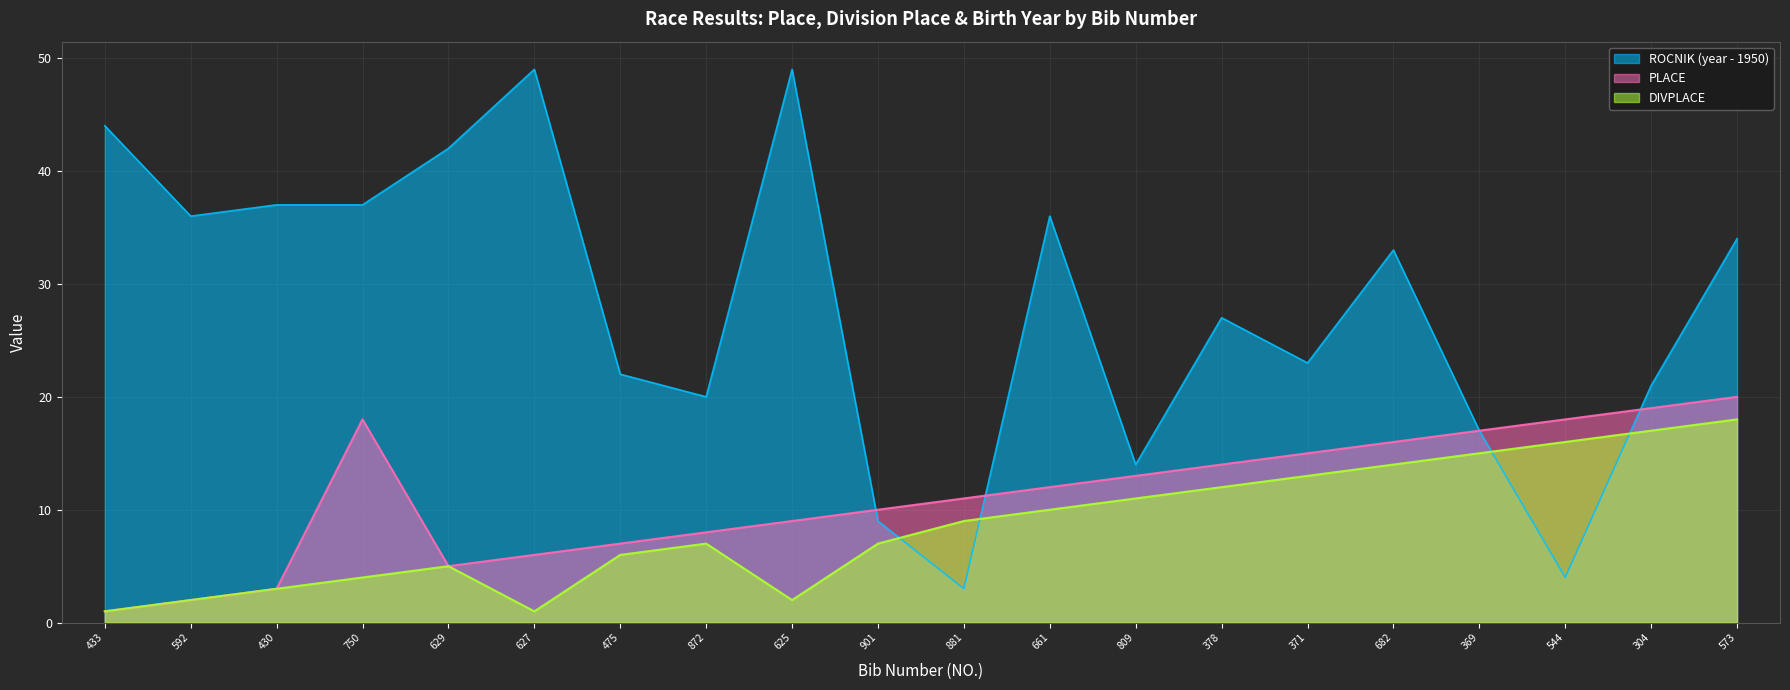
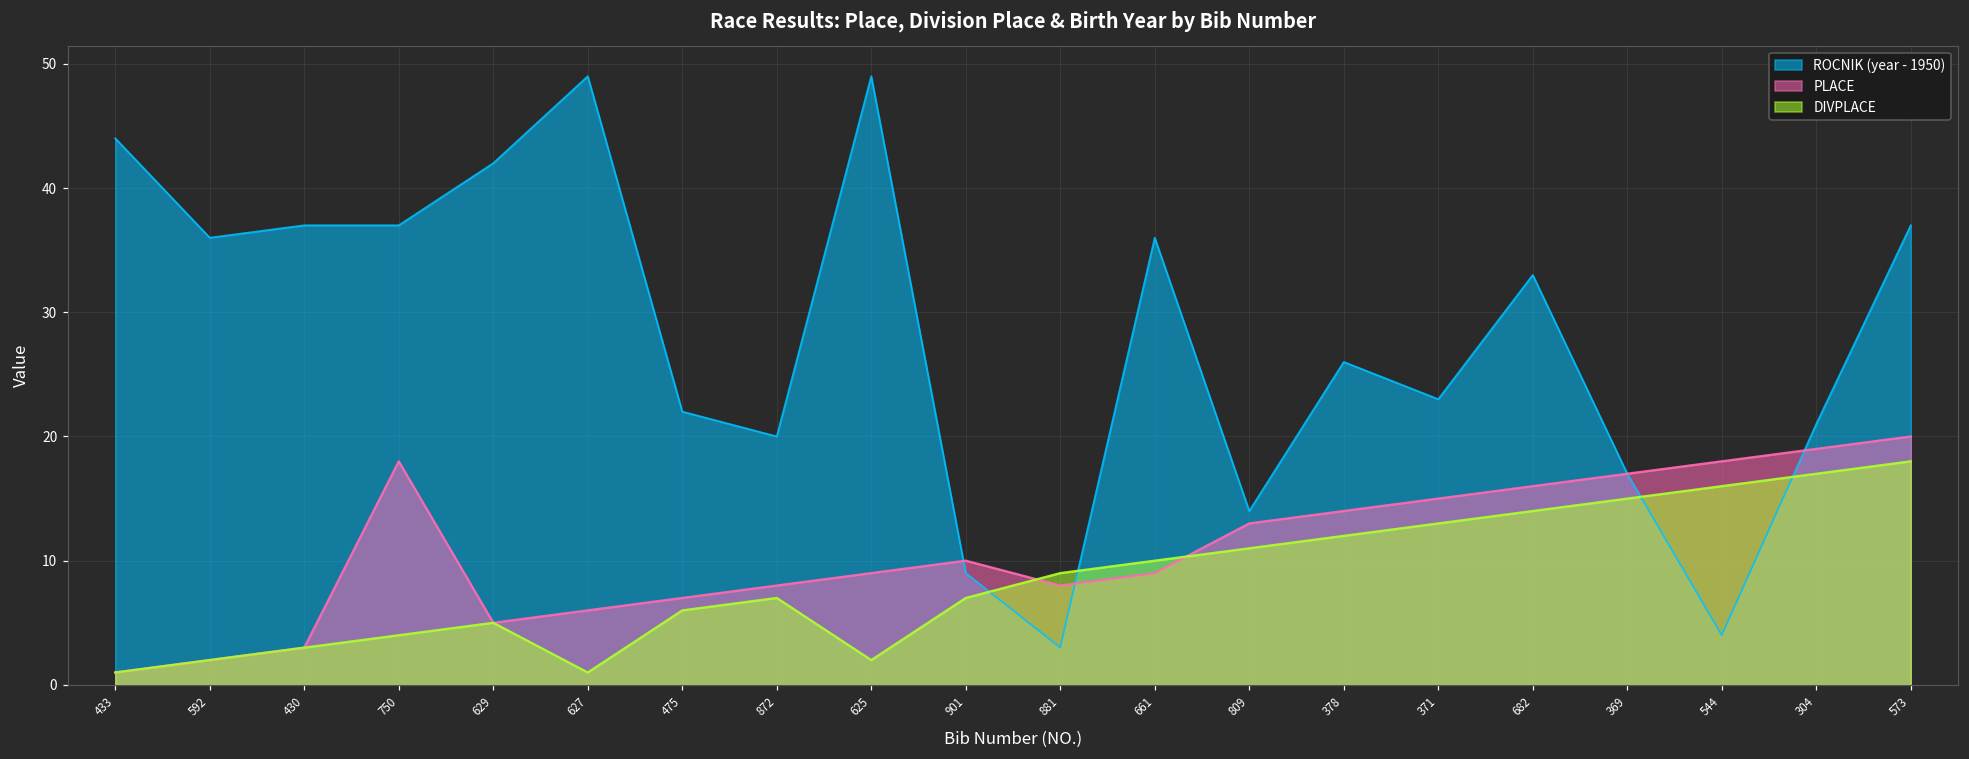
  {
    "ROCNIK (year - 1950)": {
      "433": 44.0,
      "592": 36.0,
      "430": 37.0,
      "750": 37.0,
      "629": 42.0,
      "627": 49.0,
      "475": 22.0,
      "872": 20.0,
      "625": 49.0,
      "901": 9.0,
      "881": 3.0,
      "661": 36.0,
      "809": 14.0,
-     "378": 27.0,
+     "378": 26.0,
      "371": 23.0,
      "682": 33.0,
      "544": 4.0,
      "304": 21.0,
-     "573": 34.0
+     "573": 37.0
    },
    "PLACE": {
      "750": 18,
      "627": 6,
      "475": 7,
      "872": 8,
      "625": 9,
      "901": 10,
-     "881": 11,
-     "661": 12,
+     "881": 8,
+     "661": 9,
      "809": 13,
      "378": 14,
      "371": 15,
      "682": 16,
      "544": 18,
      "304": 19,
      "573": 20
    },
    "DIVPLACE": {
      "750": 4.0,
      "627": 1.0,
      "475": 6.0,
      "872": 7.0,
      "625": 2.0,
      "901": 7.0,
      "881": 9.0,
      "661": 10.0,
      "809": 11.0,
      "378": 12.0,
      "371": 13.0,
      "682": 14.0,
      "369": 15.0,
      "544": 16.0,
      "304": 17.0,
      "573": 18.0
    }
  }
